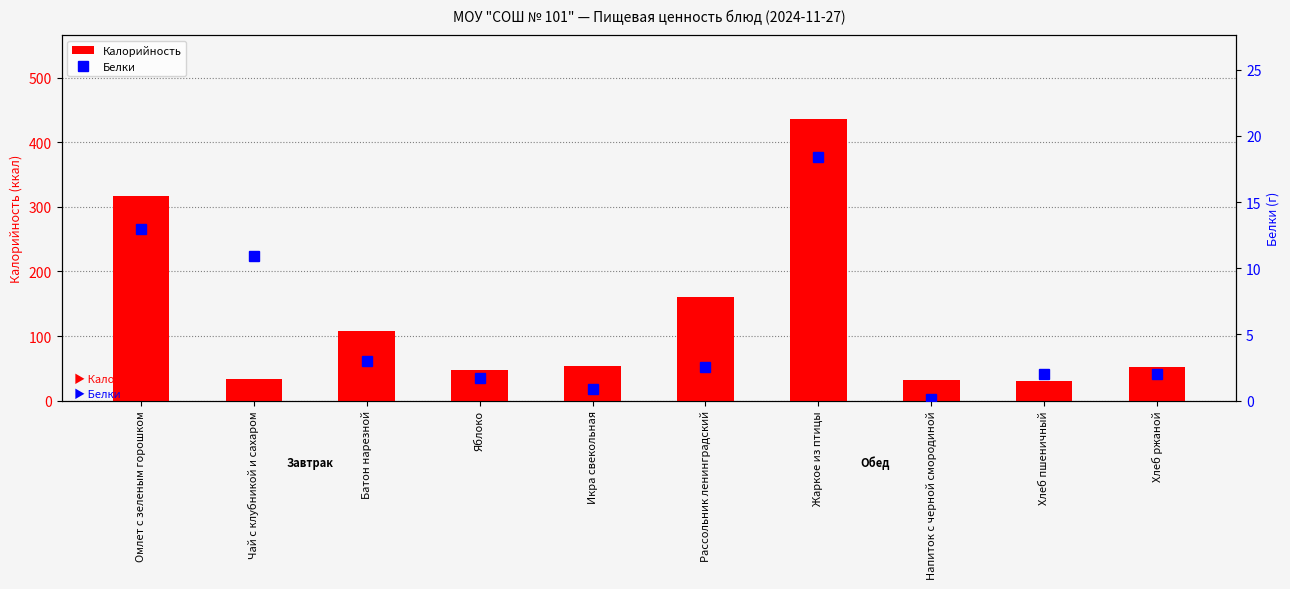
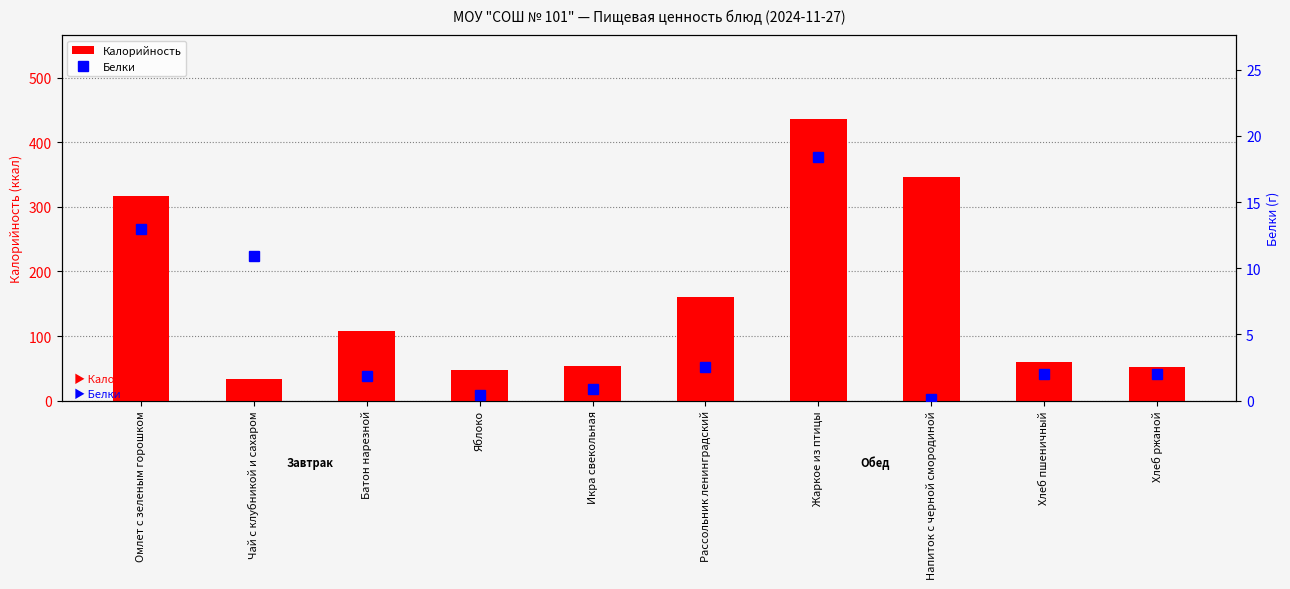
  {
    "Калорийность": {
      "Омлет с зеленым горошком": 320,
      "Чай с клубникой и сахаром": 30,
      "Батон нарезной": 110,
      "Яблоко": 50,
      "Икра свекольная": 50,
      "Рассольник ленинградский": 160,
      "Жаркое из птицы": 440,
-     "Напиток с черной смородиной": 30,
-     "Хлеб пшеничный": 30,
+     "Напиток с черной смородиной": 350,
+     "Хлеб пшеничный": 60,
      "Хлеб ржаной": 50
    },
    "Белки": {
      "Омлет с зеленым горошком": 13.0,
      "Чай с клубникой и сахаром": 11.0,
-     "Батон нарезной": 3.0,
-     "Яблоко": 1.7,
+     "Батон нарезной": 1.9,
+     "Яблоко": 0.4,
      "Икра свекольная": 0.9,
      "Рассольник ленинградский": 2.6,
      "Жаркое из птицы": 18.4,
      "Напиток с черной смородиной": 0.1,
      "Хлеб пшеничный": 2.0,
      "Хлеб ржаной": 2.0
    }
  }
